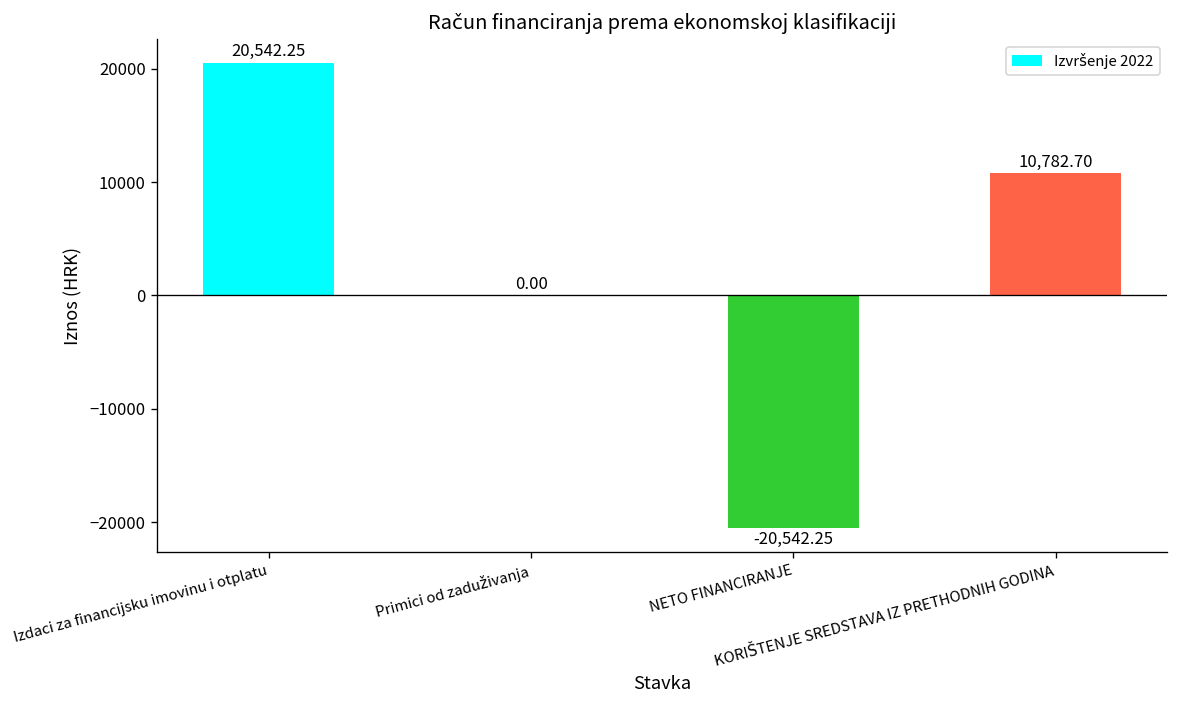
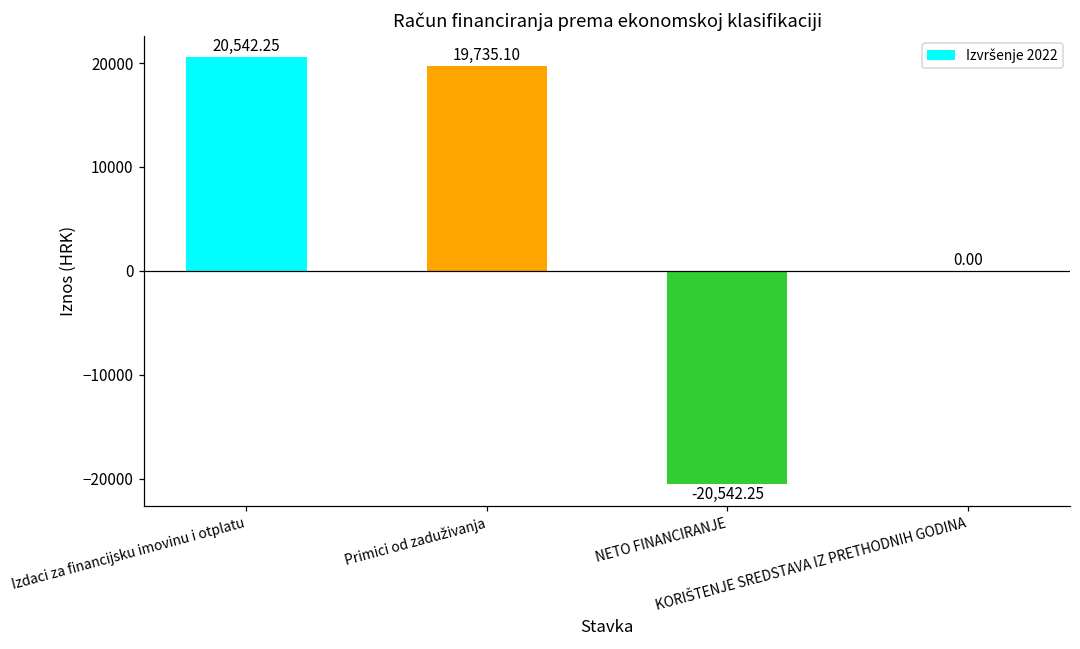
  {
    "Izdaci za financijsku imovinu i otplatu": "20,542.25",
-   "Primici od zaduživanja": "0.00",
+   "Primici od zaduživanja": "19,735.10",
    "NETO FINANCIRANJE": "-20,542.25",
-   "KORIŠTENJE SREDSTAVA IZ PRETHODNIH GODINA": "10,782.70"
+   "KORIŠTENJE SREDSTAVA IZ PRETHODNIH GODINA": "0.00"
  }
